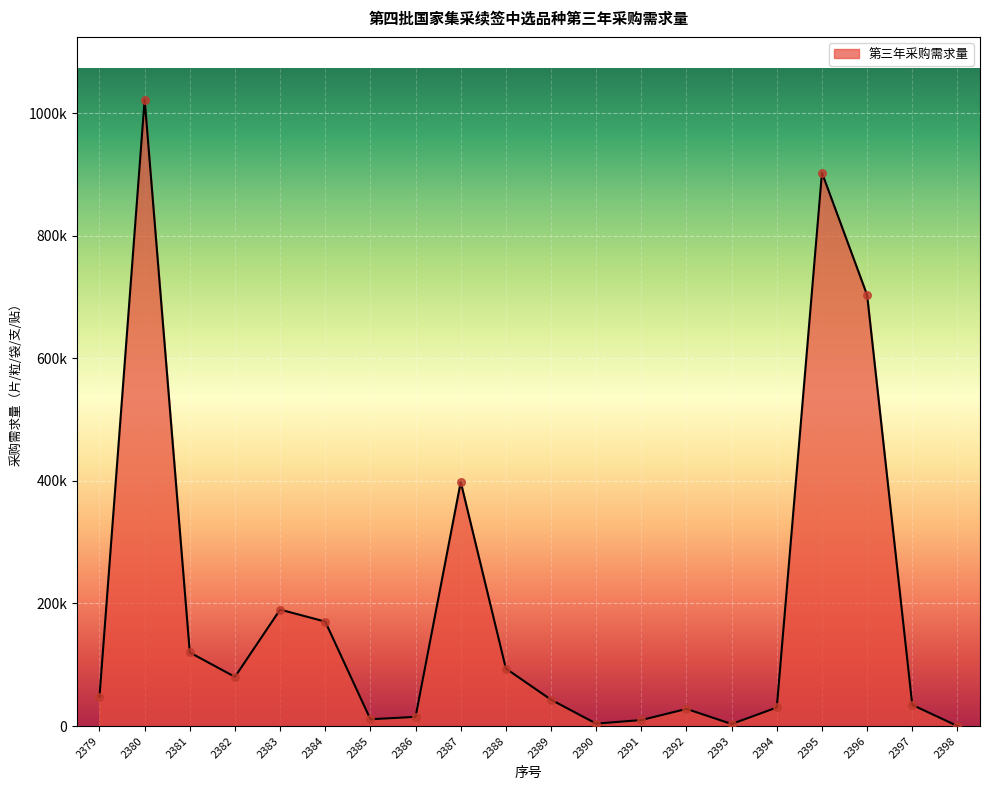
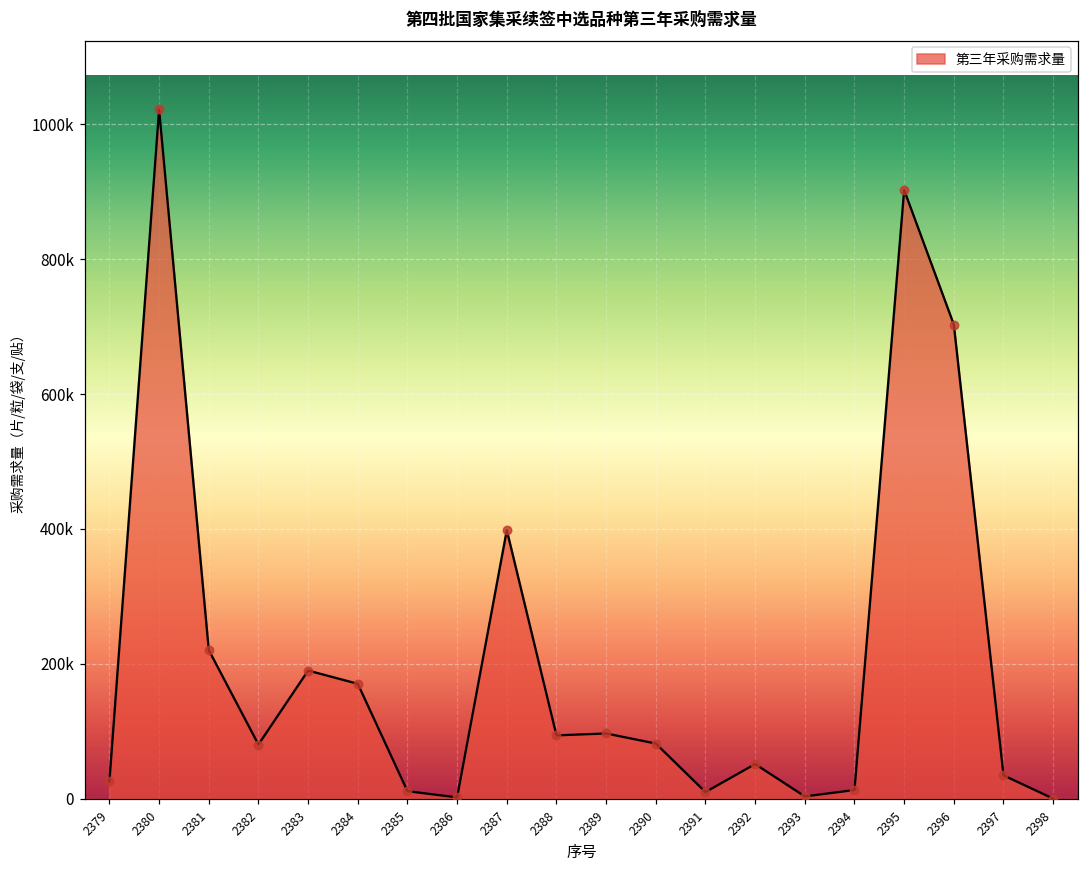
  {
-   "2379": 50000,
+   "2379": 30000,
    "2380": 1020000,
-   "2381": 120000,
+   "2381": 220000,
    "2382": 80000,
    "2383": 190000,
    "2384": 170000,
    "2385": 10000,
-   "2386": 20000,
+   "2386": 0,
    "2387": 400000,
    "2388": 90000,
-   "2389": 40000,
-   "2390": 0,
+   "2389": 100000,
+   "2390": 80000,
    "2391": 10000,
-   "2392": 30000,
+   "2392": 50000,
    "2393": 0,
-   "2394": 30000,
+   "2394": 10000,
    "2395": 900000,
    "2396": 700000,
    "2397": 30000,
    "2398": 0
  }
